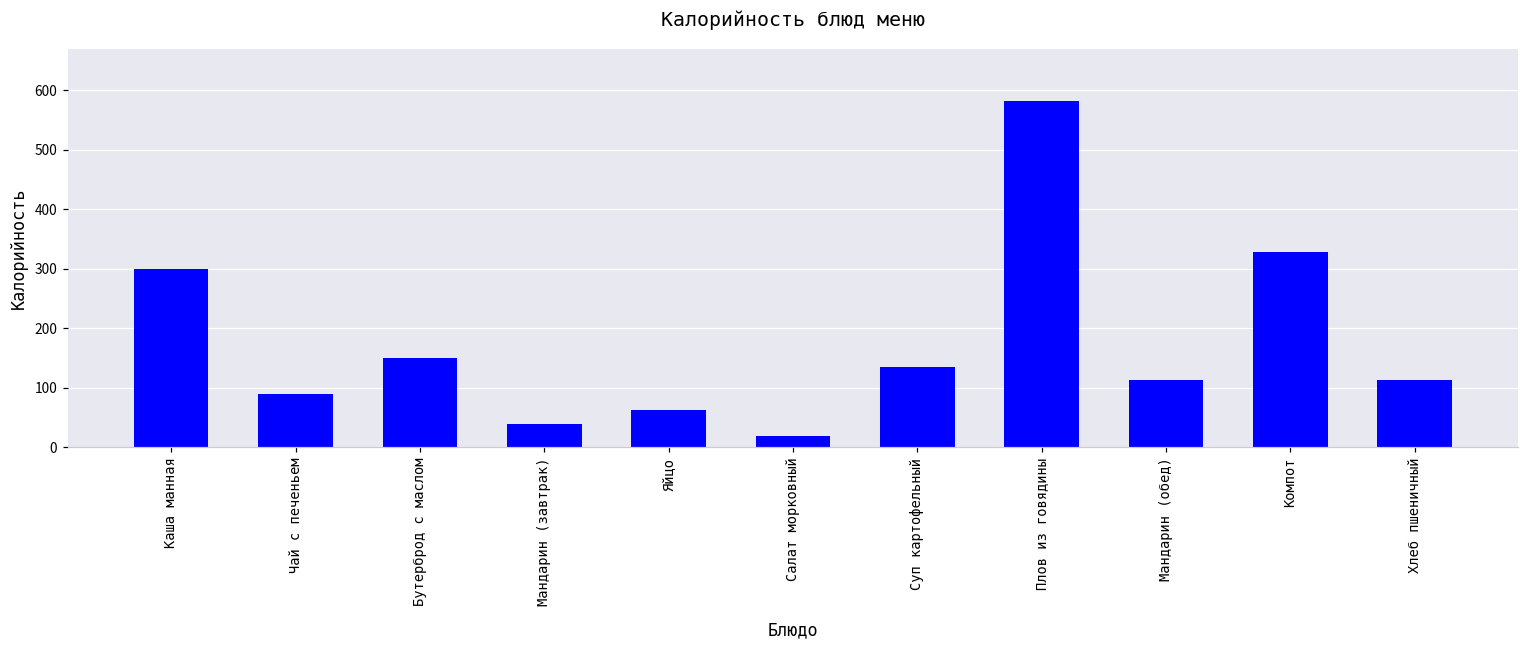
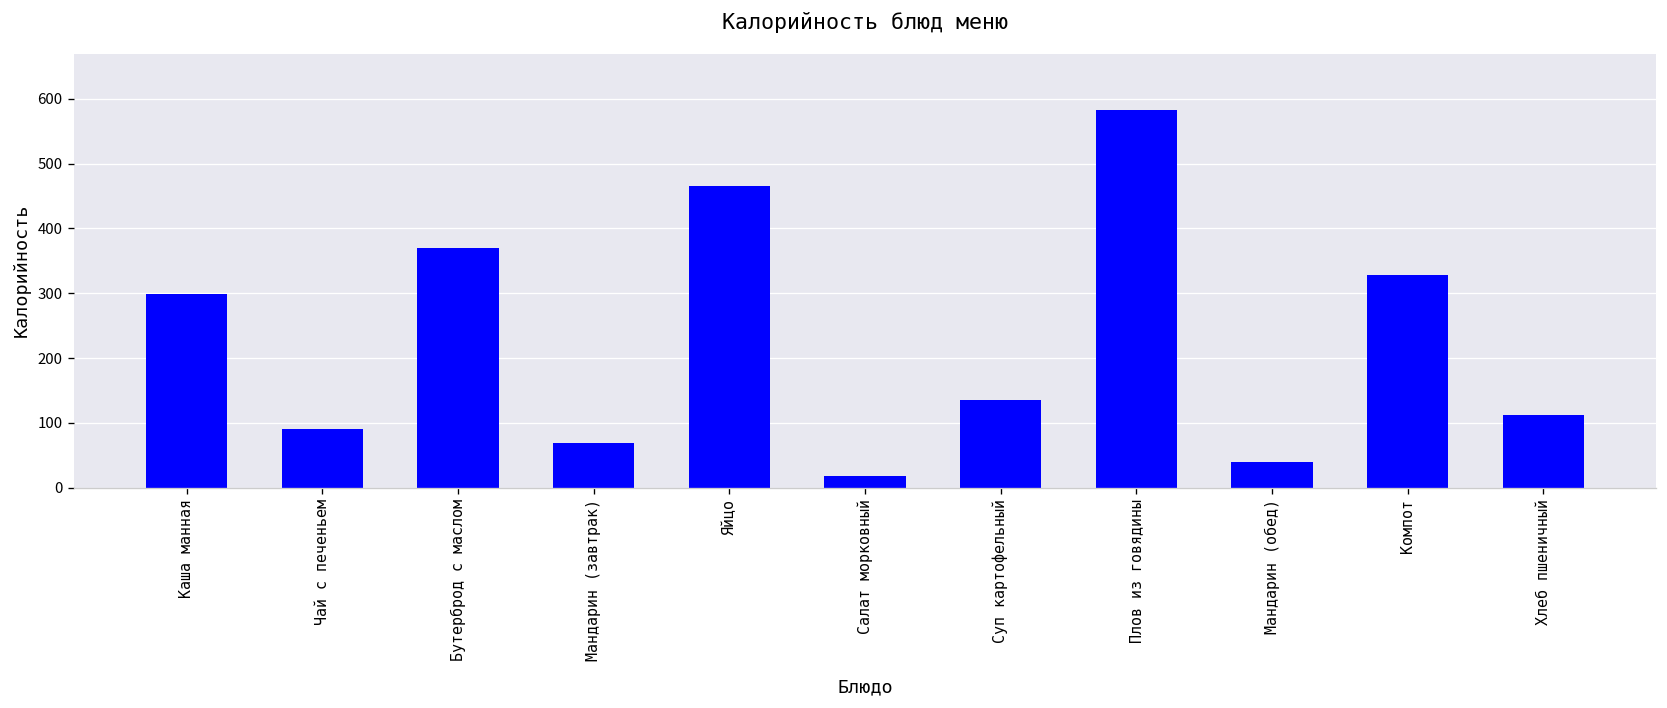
  {
    "Каша манная": 300,
    "Чай с печеньем": 90,
-   "Бутерброд с маслом": 150,
-   "Мандарин (завтрак)": 40,
-   "Яйцо": 60,
+   "Бутерброд с маслом": 370,
+   "Мандарин (завтрак)": 70,
+   "Яйцо": 470,
    "Салат морковный": 20,
    "Суп картофельный": 140,
    "Плов из говядины": 580,
-   "Мандарин (обед)": 110,
+   "Мандарин (обед)": 40,
    "Компот": 330,
    "Хлеб пшеничный": 110
  }
